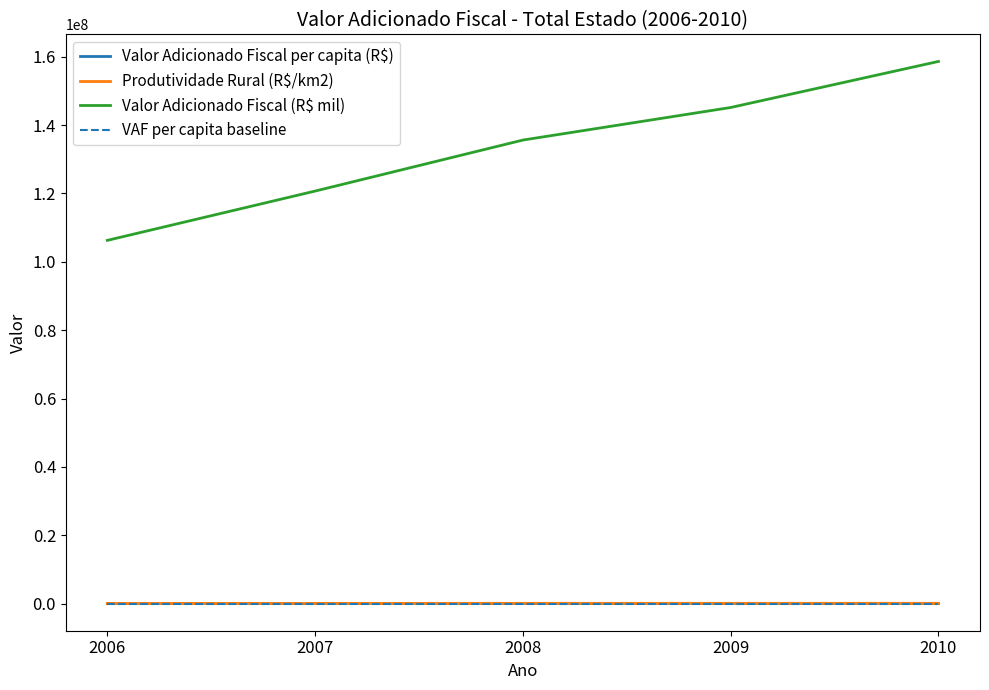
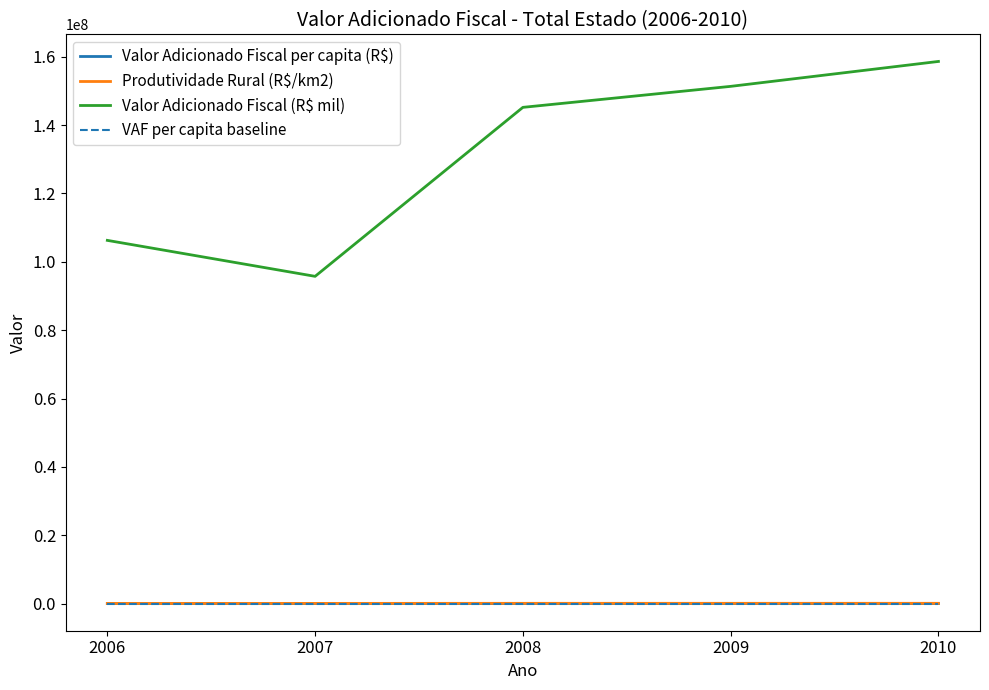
  {
    "Valor Adicionado Fiscal (R$ mil)": {
      "2006": 106000000,
-     "2007": 121000000,
-     "2008": 136000000,
-     "2009": 145000000,
+     "2007": 96000000,
+     "2008": 145000000,
+     "2009": 151000000,
      "2010": 159000000
    }
  }
